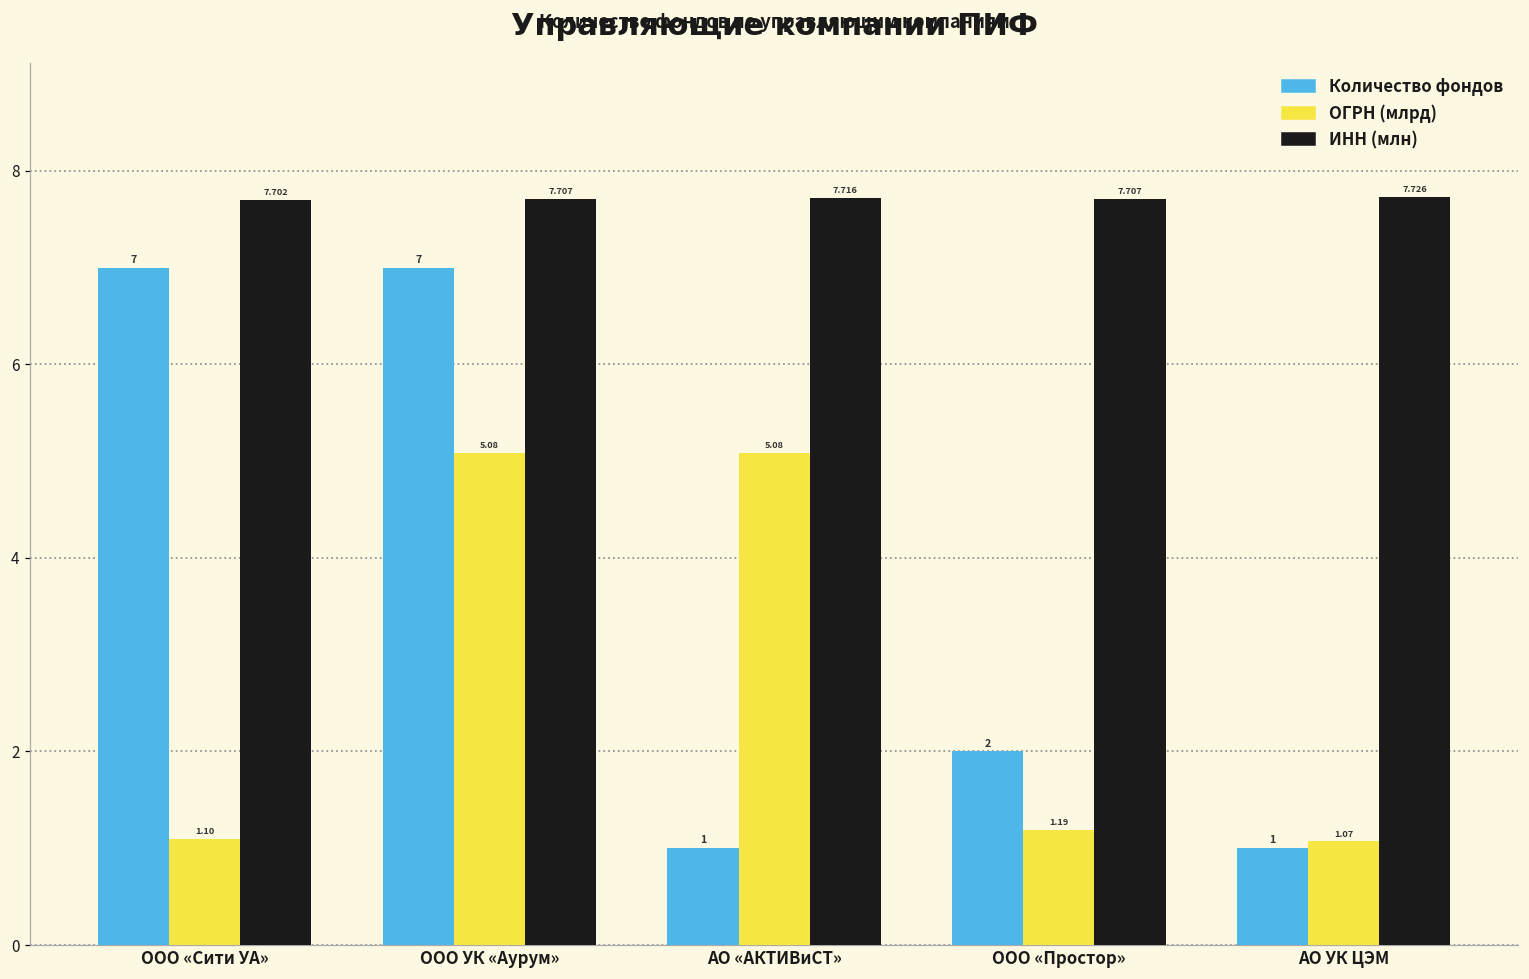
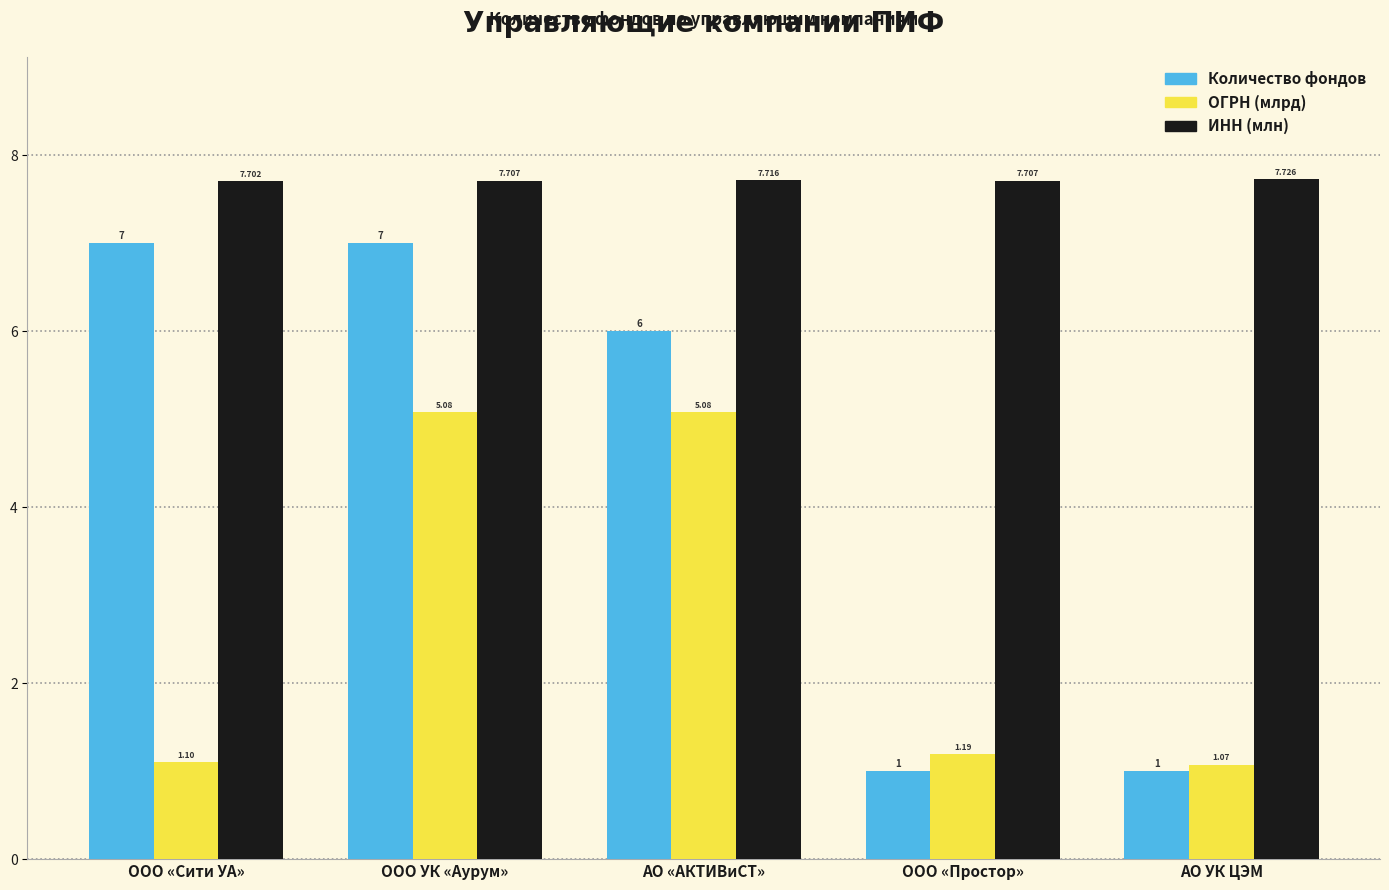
  {
    "Количество фондов": {
      "ООО «Сити УА»": 7,
      "ООО УК «Аурум»": 7,
-     "АО «АКТИВиСТ»": 1,
-     "ООО «Простор»": 2,
+     "АО «АКТИВиСТ»": 6,
+     "ООО «Простор»": 1,
      "АО УК ЦЭМ": 1
    },
    "ОГРН (млрд)": {
      "ООО «Сити УА»": 1.10,
      "ООО УК «Аурум»": 5.08,
      "АО «АКТИВиСТ»": 5.08,
      "ООО «Простор»": 1.19,
      "АО УК ЦЭМ": 1.07
    },
    "ИНН (млн)": {
      "ООО «Сити УА»": 7.702,
      "ООО УК «Аурум»": 7.707,
      "АО «АКТИВиСТ»": 7.716,
      "ООО «Простор»": 7.707,
      "АО УК ЦЭМ": 7.726
    }
  }
